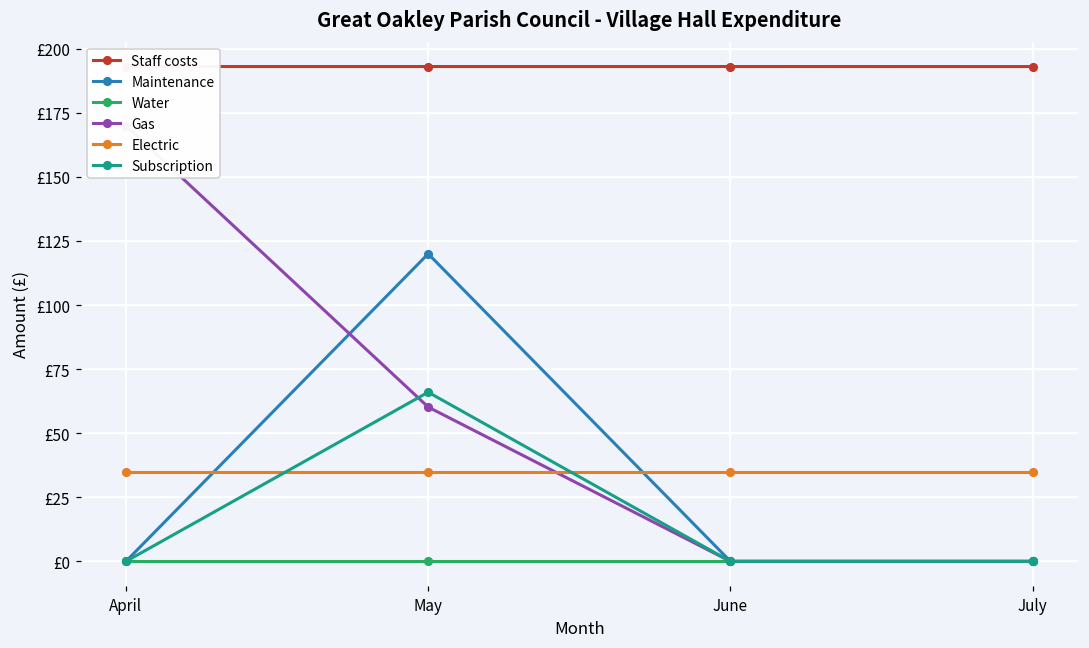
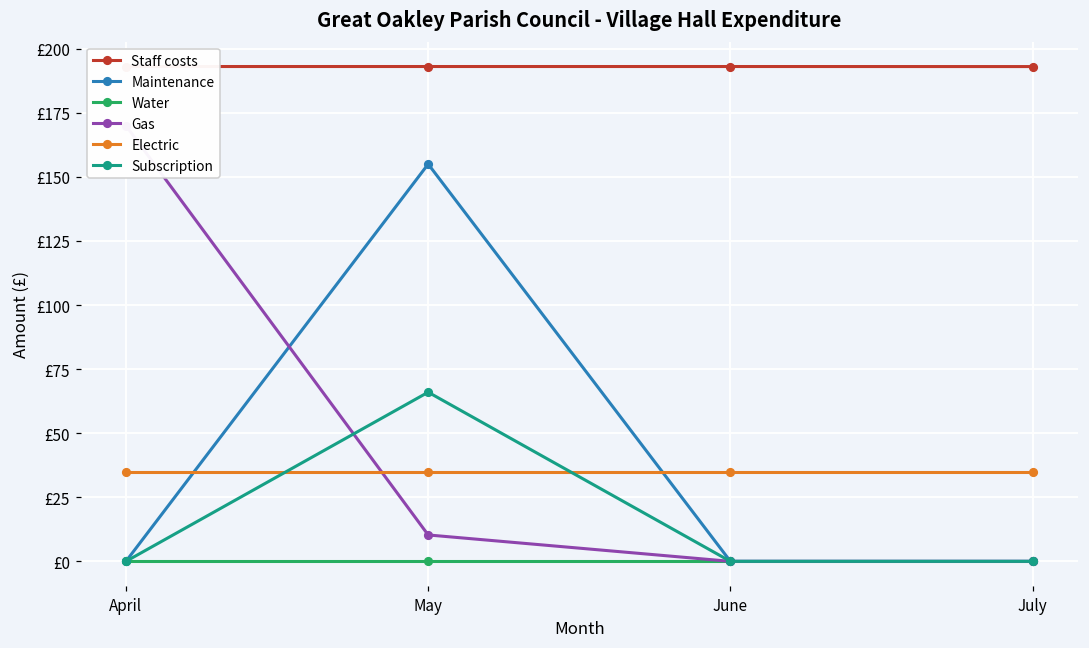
  {
    "Staff costs": {
      "May": "£193",
      "June": "£193",
      "July": "£193"
    },
    "Maintenance": {
-     "May": "£120"
+     "May": "£155"
    },
    "Gas": {
-     "May": "£60"
+     "May": "£10"
    },
    "Electric": {
      "April": "£35",
      "May": "£35",
      "June": "£35",
      "July": "£35"
    }
  }
